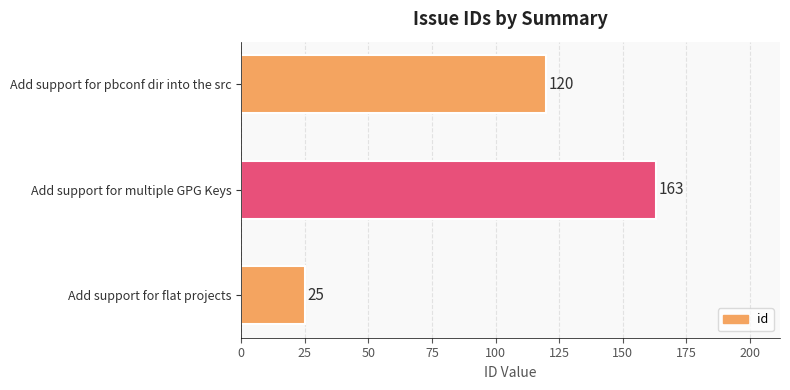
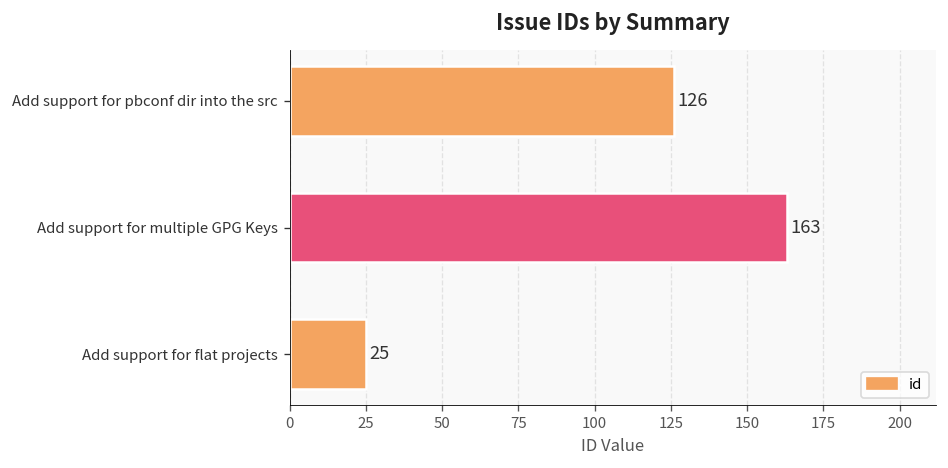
  {
-   "Add support for pbconf dir into the src": 120,
+   "Add support for pbconf dir into the src": 126,
    "Add support for multiple GPG Keys": 163,
    "Add support for flat projects": 25
  }
